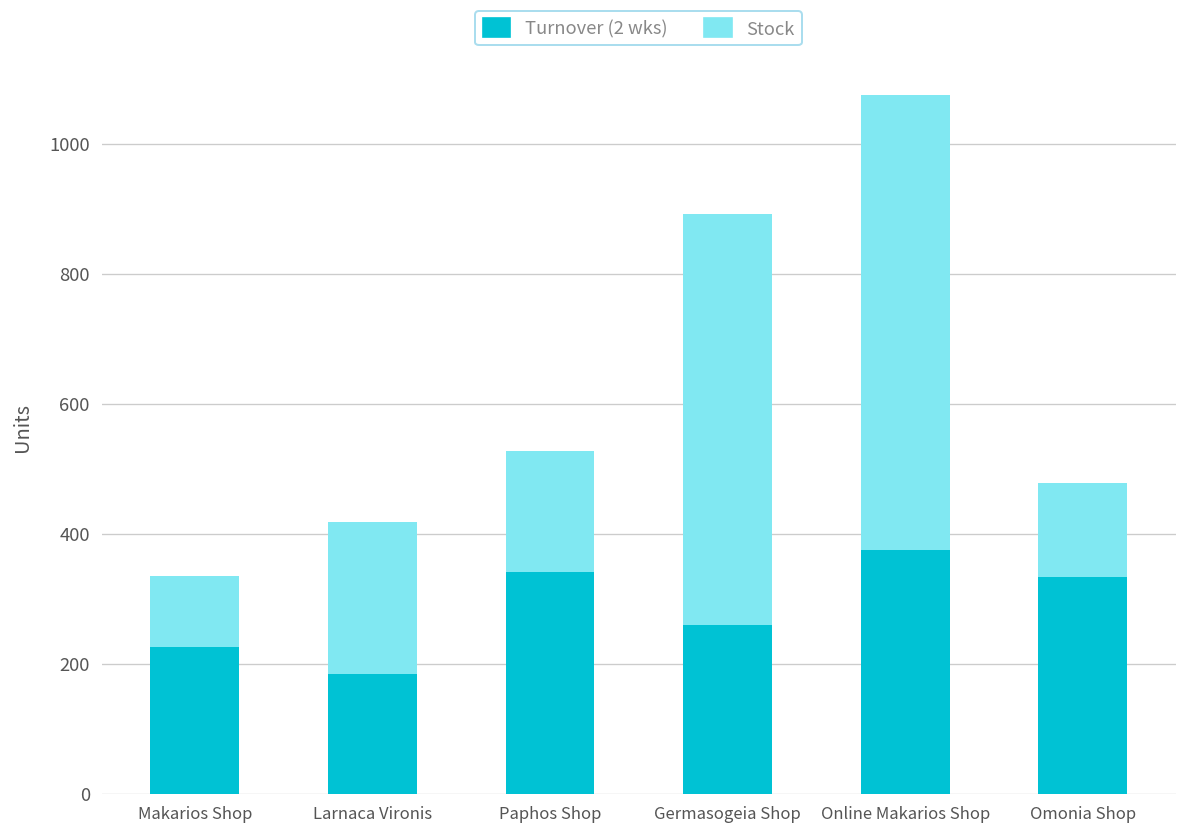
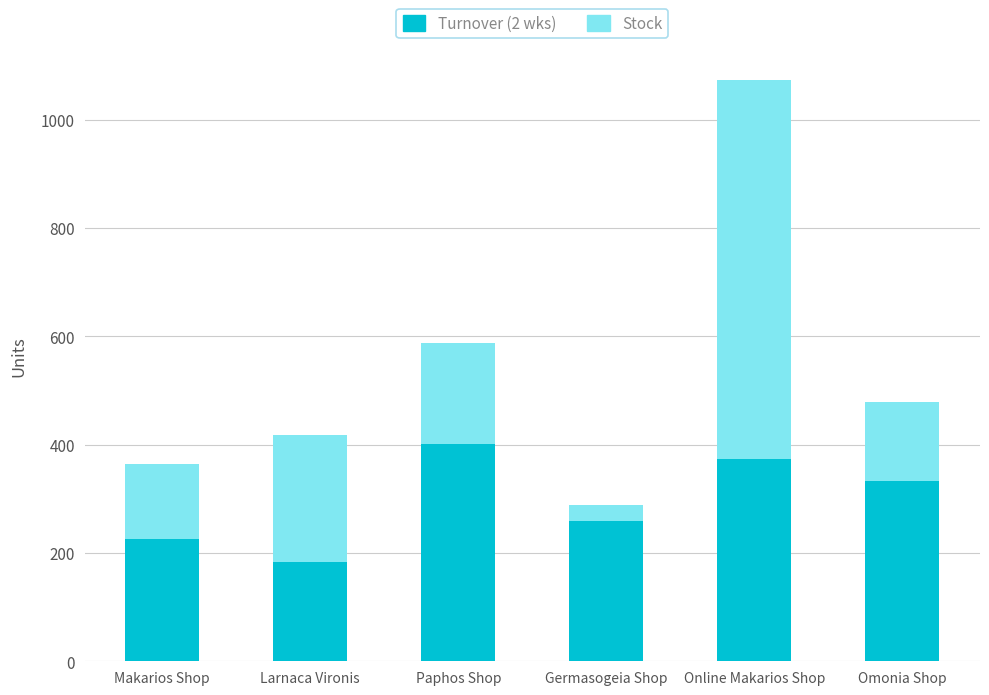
  {
    "Turnover (2 wks)": {
      "Makarios Shop": 230,
      "Larnaca Vironis": 180,
-     "Paphos Shop": 340,
+     "Paphos Shop": 400,
      "Germasogeia Shop": 260,
      "Online Makarios Shop": 370,
      "Omonia Shop": 330
    },
    "Stock": {
-     "Makarios Shop": 110,
+     "Makarios Shop": 140,
      "Larnaca Vironis": 230,
      "Paphos Shop": 190,
-     "Germasogeia Shop": 630,
+     "Germasogeia Shop": 30,
      "Online Makarios Shop": 700,
      "Omonia Shop": 150
    }
  }
